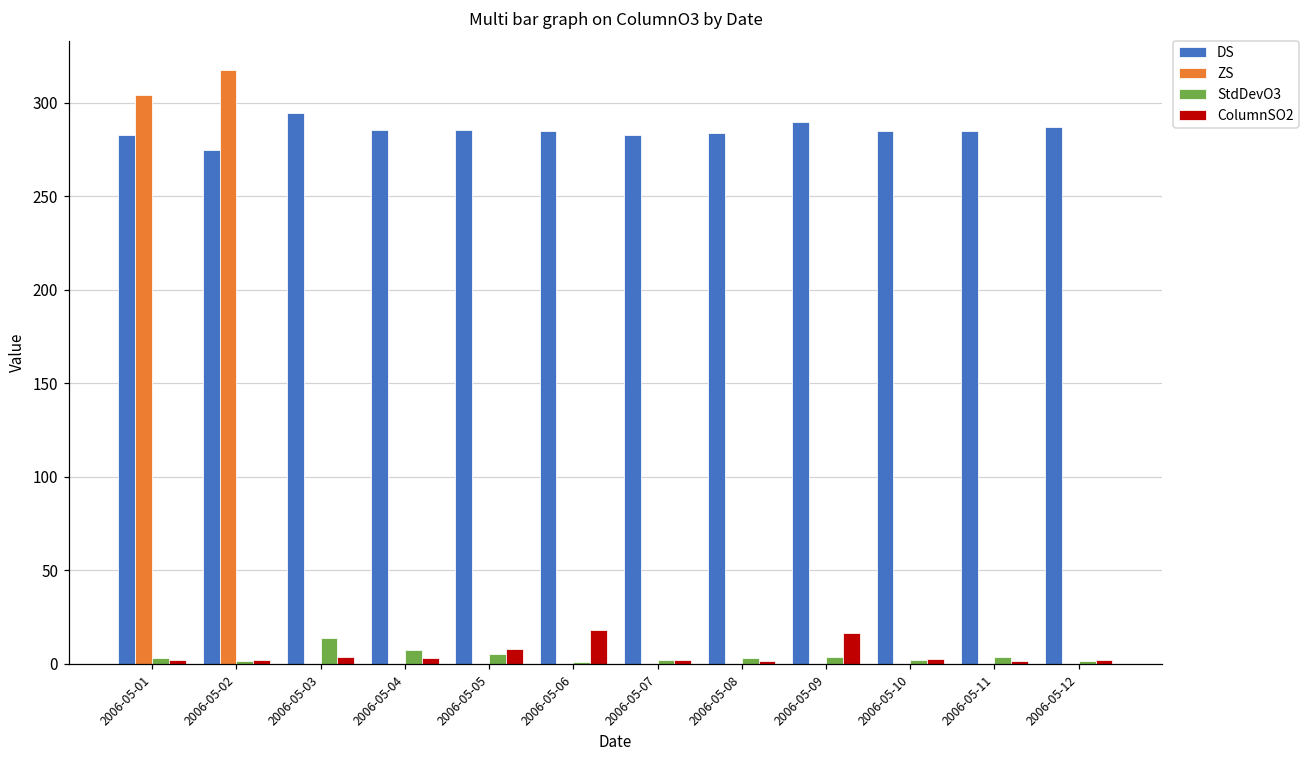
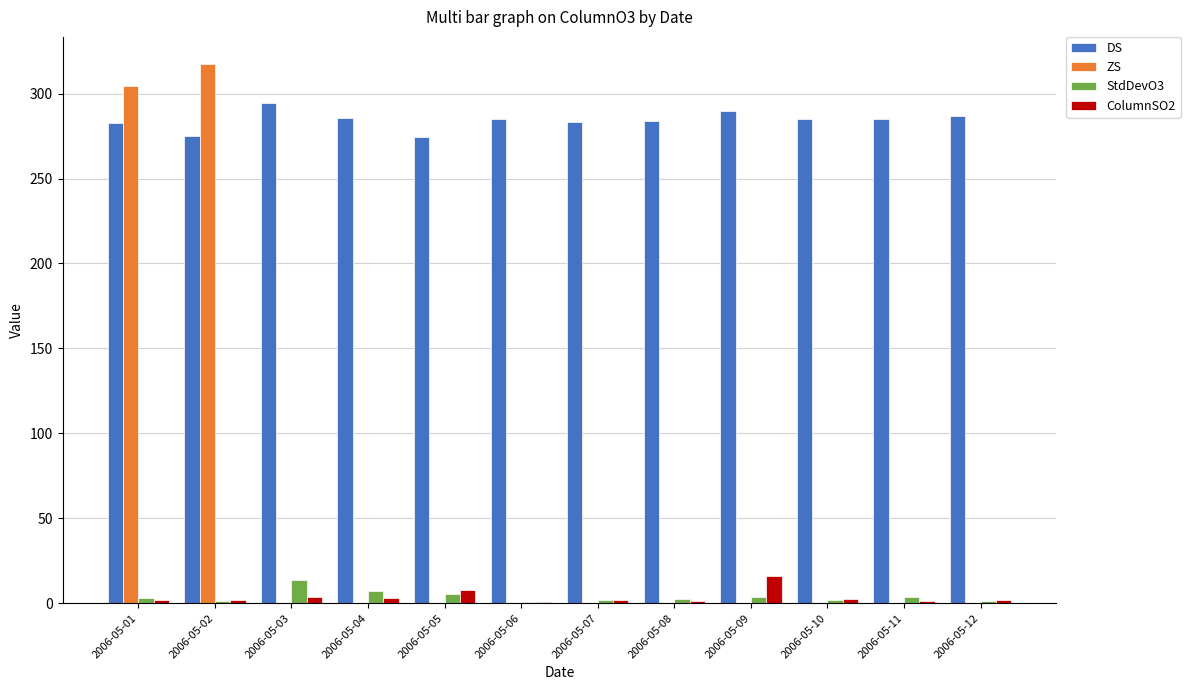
  {
    "DS": {
      "2006-05-01": 283,
      "2006-05-02": 275,
      "2006-05-03": 295,
      "2006-05-04": 286,
-     "2006-05-05": 286,
+     "2006-05-05": 274,
      "2006-05-06": 285,
      "2006-05-07": 283,
      "2006-05-08": 284,
      "2006-05-09": 290,
      "2006-05-10": 285,
      "2006-05-11": 285,
      "2006-05-12": 287
    },
    "ZS": {
      "2006-05-01": 305,
      "2006-05-02": 318,
      "2006-05-03": 0,
      "2006-05-04": 0,
      "2006-05-05": 0,
      "2006-05-06": 0,
      "2006-05-07": 0,
      "2006-05-08": 0,
      "2006-05-09": 0,
      "2006-05-10": 0,
      "2006-05-11": 0,
      "2006-05-12": 0
    },
    "StdDevO3": {
      "2006-05-01": 3,
      "2006-05-03": 14,
      "2006-05-04": 7,
      "2006-05-05": 5,
      "2006-05-07": 2,
      "2006-05-08": 3,
      "2006-05-09": 4,
      "2006-05-10": 2,
      "2006-05-11": 4,
      "2006-05-12": 2
    },
    "ColumnSO2": {
      "2006-05-01": 2,
      "2006-05-02": 2,
      "2006-05-03": 3,
      "2006-05-04": 3,
      "2006-05-05": 8,
-     "2006-05-06": 18,
+     "2006-05-06": 1,
      "2006-05-07": 2,
      "2006-05-08": 2,
      "2006-05-09": 16,
      "2006-05-10": 3,
      "2006-05-12": 2
    }
  }
